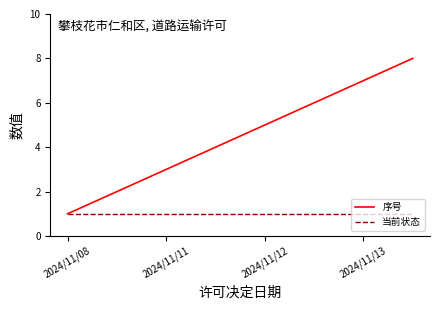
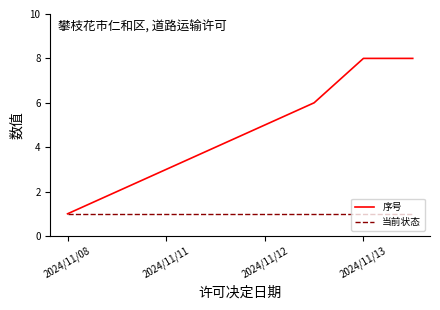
  {
    "序号": {
-     "2024/11/13": 7
+     "2024/11/13": 8
    }
  }
